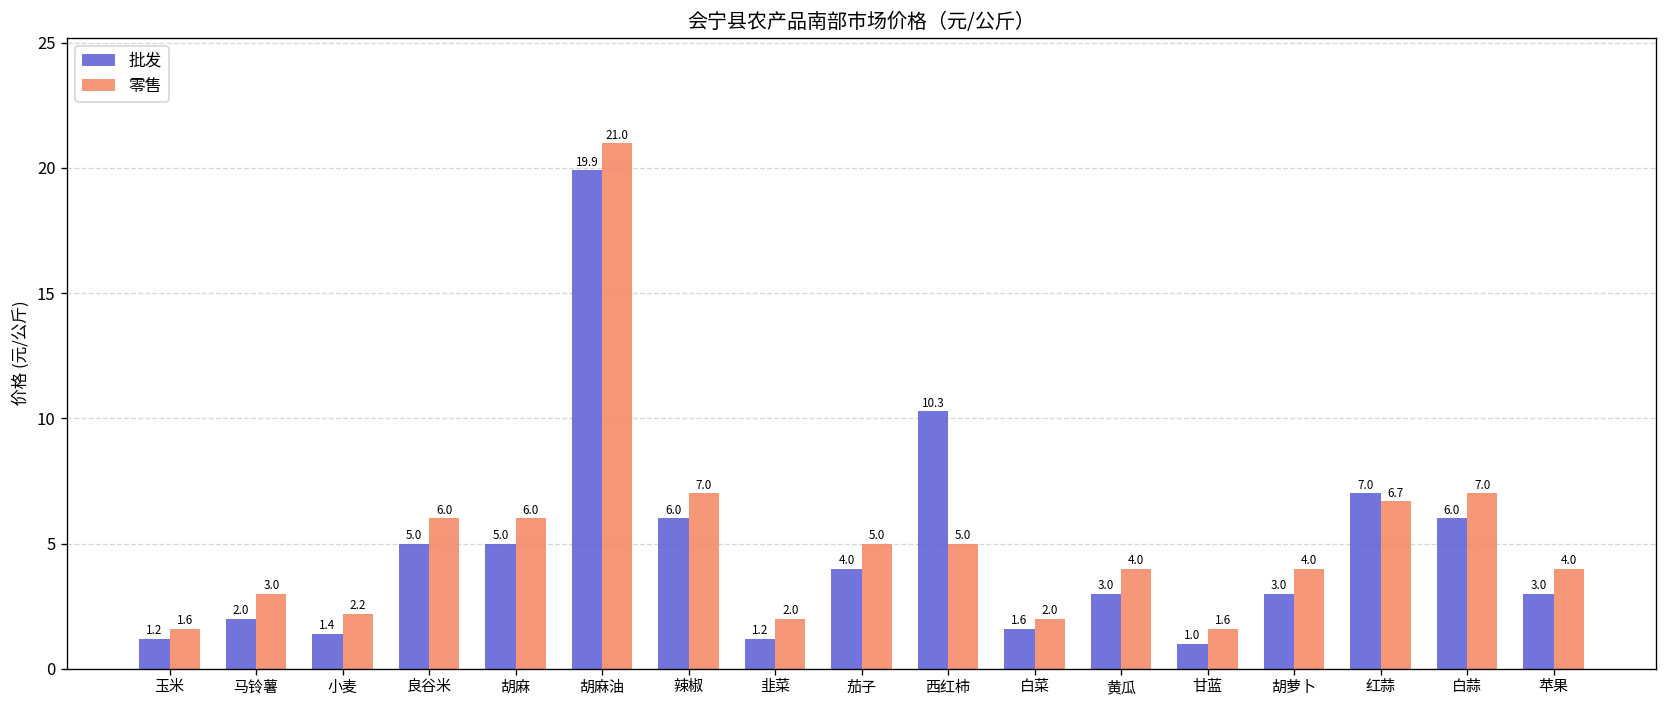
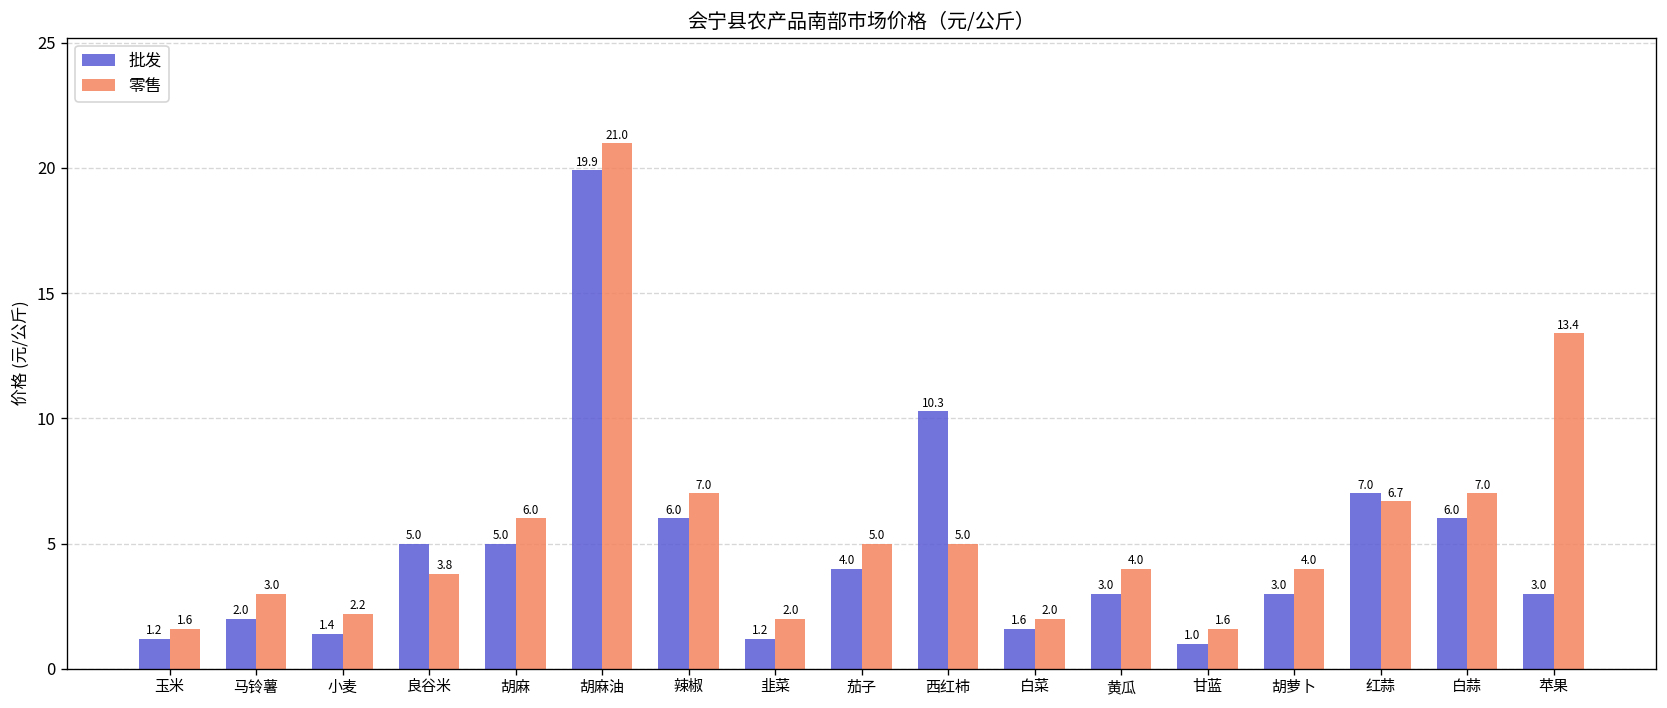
  {
    "批发": {
      "玉米": 1.2,
      "马铃薯": 2.0,
      "小麦": 1.4,
      "良谷米": 5.0,
      "胡麻": 5.0,
      "胡麻油": 19.9,
      "辣椒": 6.0,
      "韭菜": 1.2,
      "茄子": 4.0,
      "西红柿": 10.3,
      "白菜": 1.6,
      "黄瓜": 3.0,
      "甘蓝": 1.0,
      "胡萝卜": 3.0,
      "红蒜": 7.0,
      "白蒜": 6.0,
      "苹果": 3.0
    },
    "零售": {
      "玉米": 1.6,
      "马铃薯": 3.0,
      "小麦": 2.2,
-     "良谷米": 6.0,
+     "良谷米": 3.8,
      "胡麻": 6.0,
      "胡麻油": 21.0,
      "辣椒": 7.0,
      "韭菜": 2.0,
      "茄子": 5.0,
      "西红柿": 5.0,
      "白菜": 2.0,
      "黄瓜": 4.0,
      "甘蓝": 1.6,
      "胡萝卜": 4.0,
      "红蒜": 6.7,
      "白蒜": 7.0,
-     "苹果": 4.0
+     "苹果": 13.4
    }
  }
